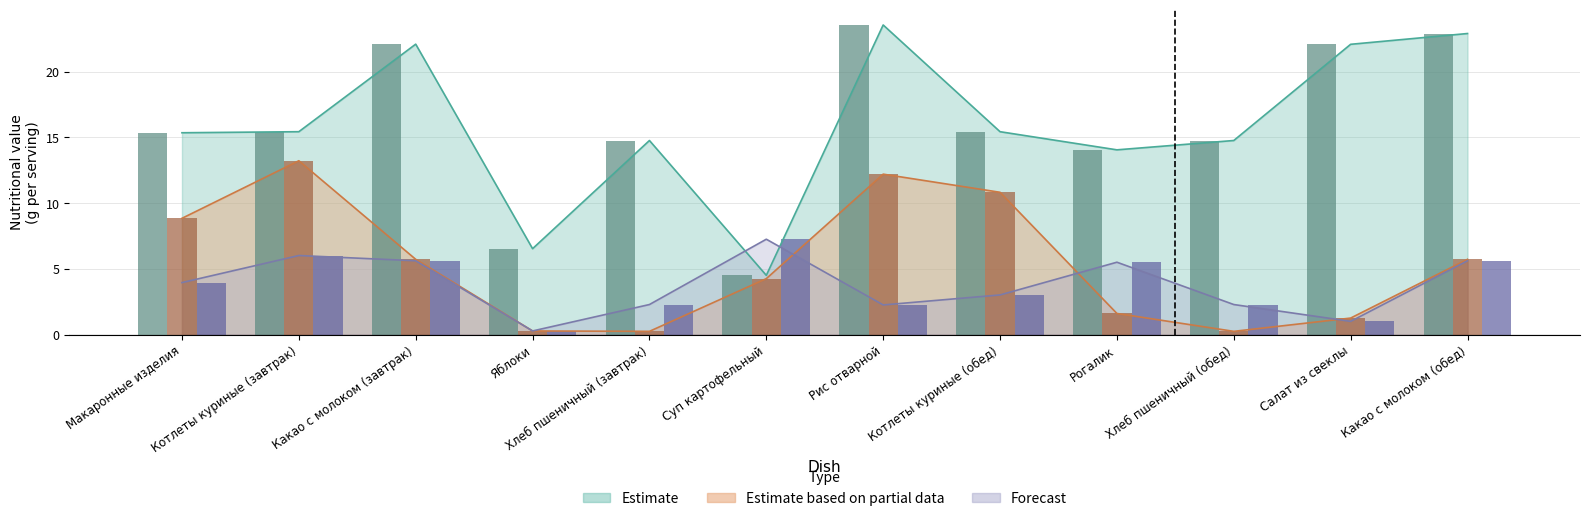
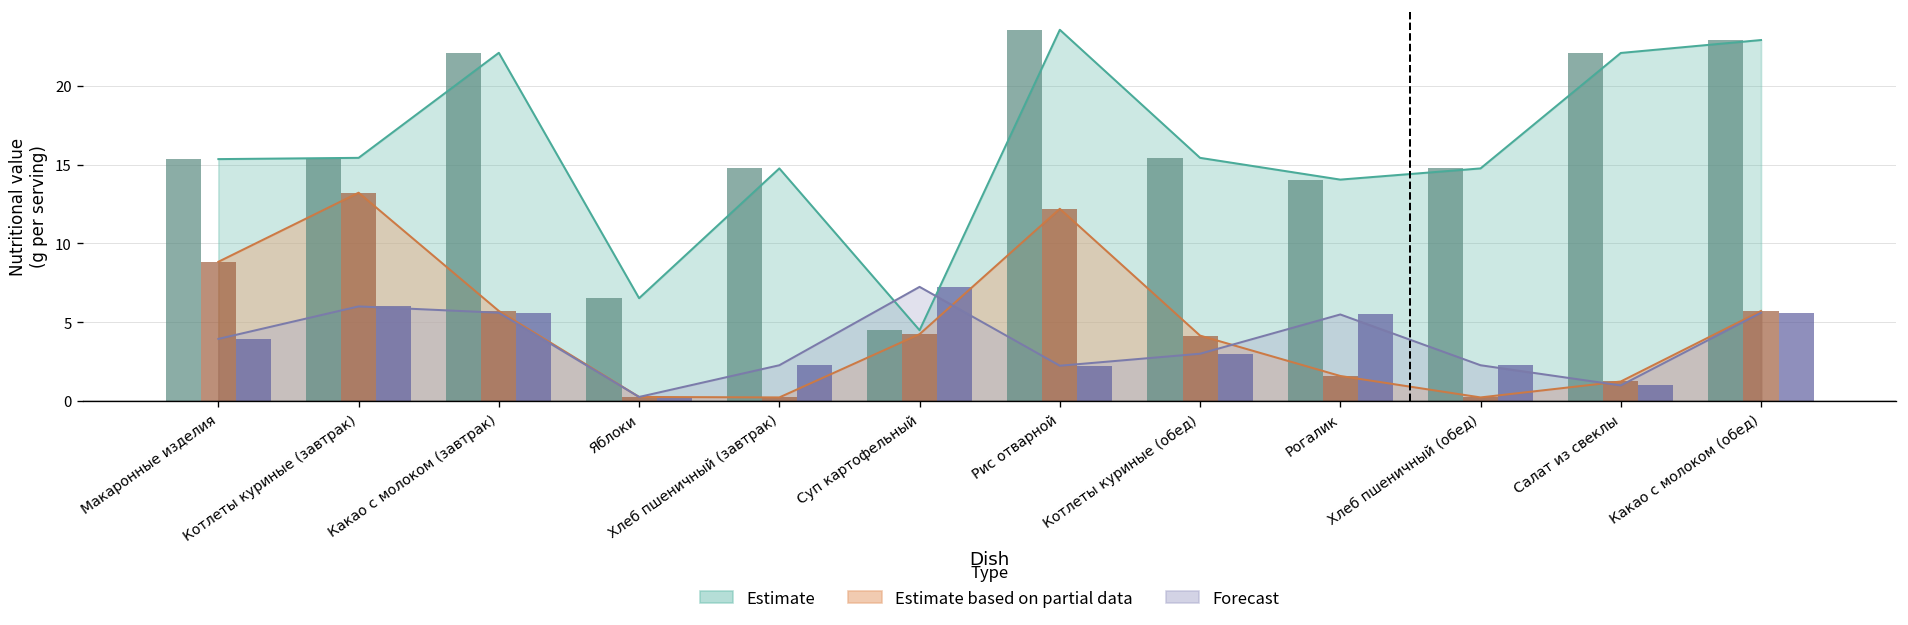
  {
    "Estimate based on partial data": {
      "Макаронные изделия": 8.8,
      "Котлеты куриные (завтрак)": 13.2,
      "Какао с молоком (завтрак)": 5.7,
      "Яблоки": 0.3,
      "Хлеб пшеничный (завтрак)": 0.2,
      "Суп картофельный": 4.3,
      "Рис отварной": 12.2,
-     "Котлеты куриные (обед)": 10.8,
+     "Котлеты куриные (обед)": 4.2,
      "Рогалик": 1.6,
      "Хлеб пшеничный (обед)": 0.2,
      "Салат из свеклы": 1.3,
      "Какао с молоком (обед)": 5.7
    }
  }
